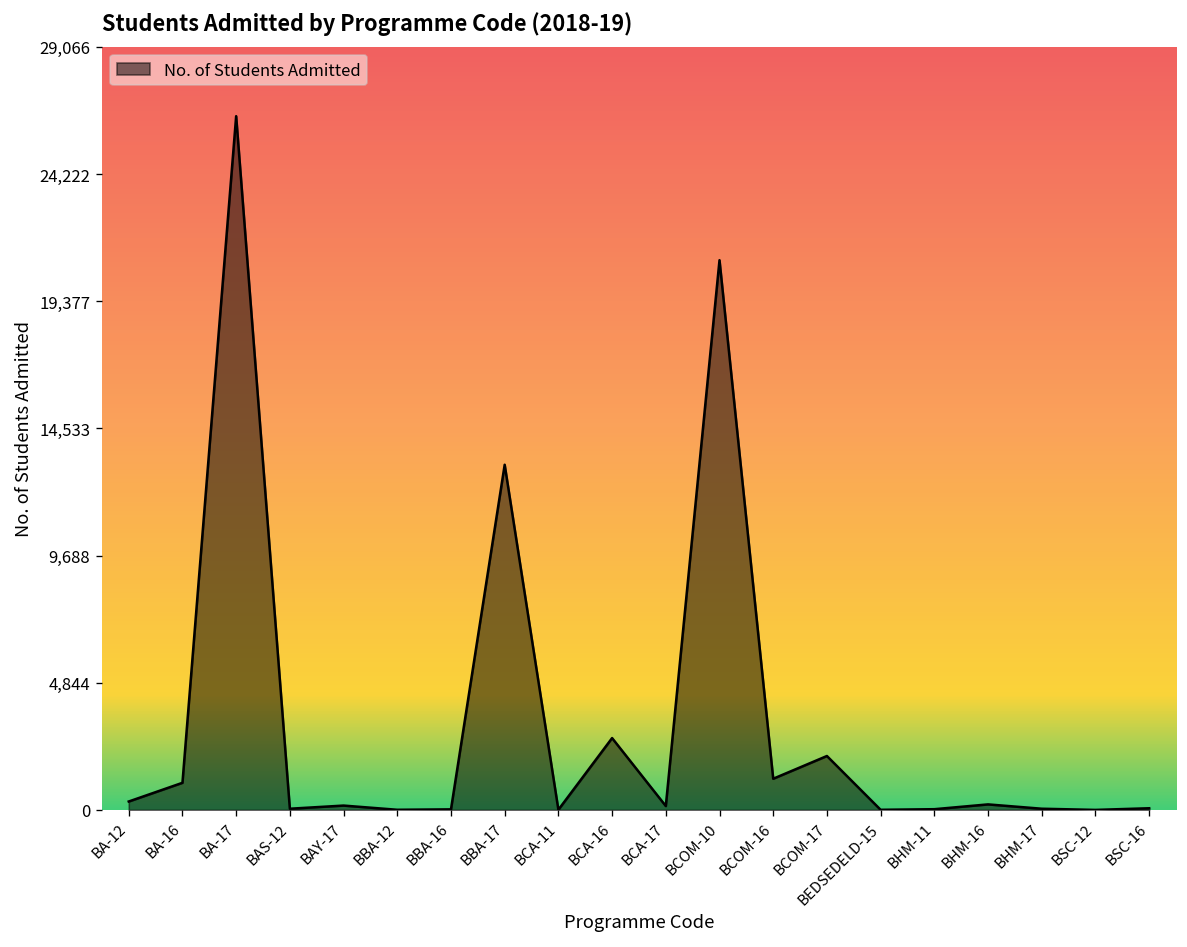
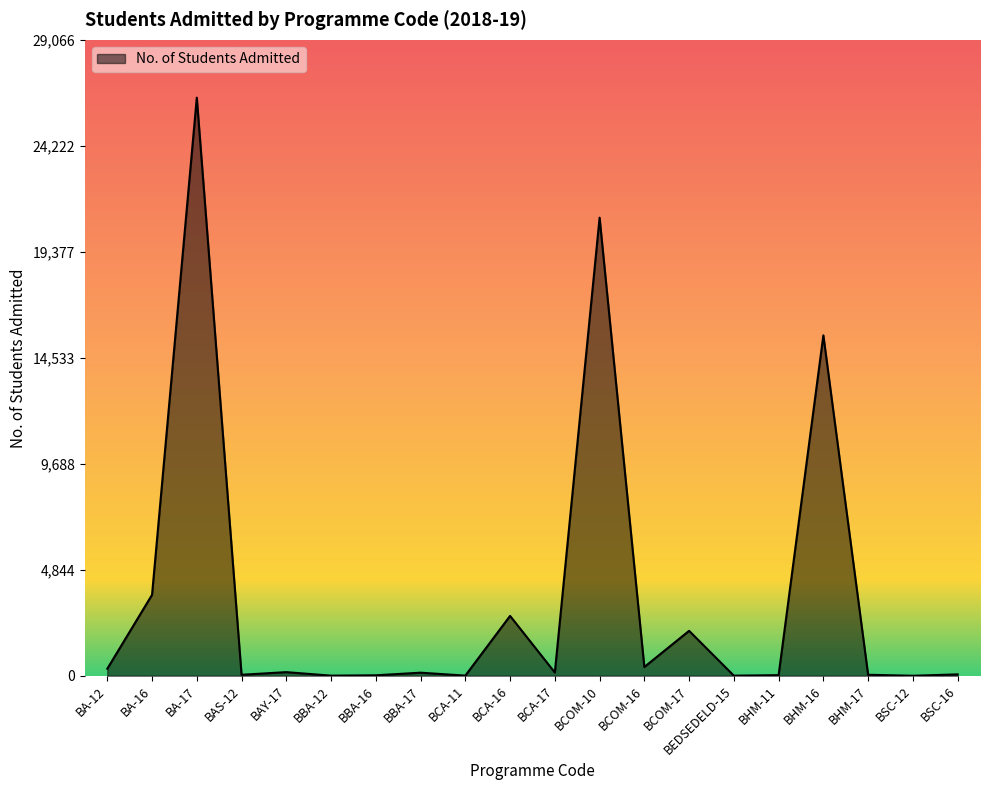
  {
    "BA-12": "300",
-   "BA-16": "1,000",
+   "BA-16": "3,700",
    "BA-17": "26,400",
    "BAS-12": "0",
    "BAY-17": "200",
    "BBA-12": "0",
    "BBA-16": "0",
-   "BBA-17": "13,100",
+   "BBA-17": "100",
    "BCA-11": "0",
    "BCA-16": "2,700",
    "BCA-17": "100",
    "BCOM-10": "20,900",
-   "BCOM-16": "1,200",
+   "BCOM-16": "400",
    "BCOM-17": "2,100",
    "BEDSEDELD-15": "0",
    "BHM-11": "0",
-   "BHM-16": "200",
+   "BHM-16": "15,600",
    "BHM-17": "0",
    "BSC-12": "0",
    "BSC-16": "100"
  }
